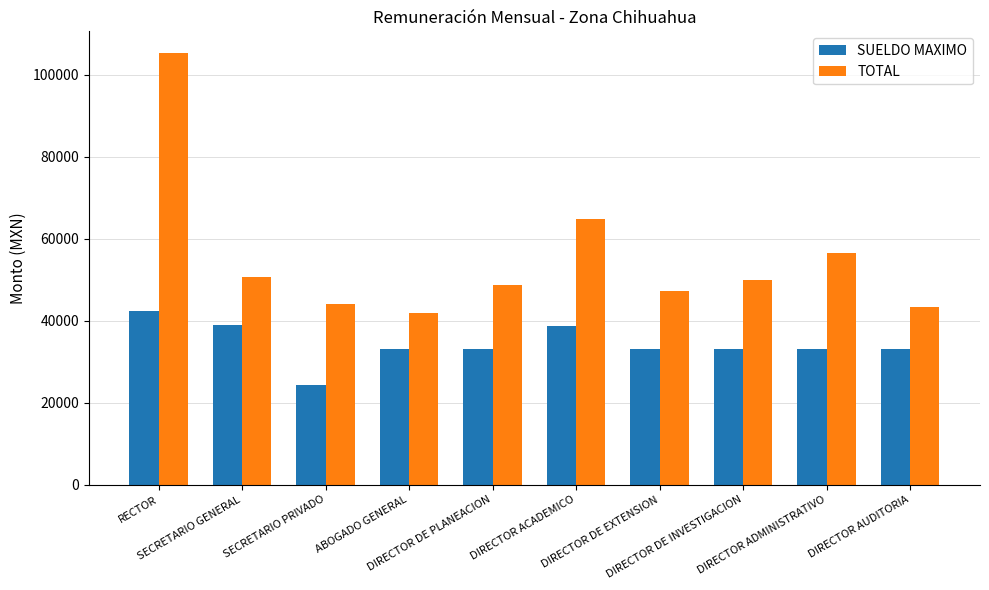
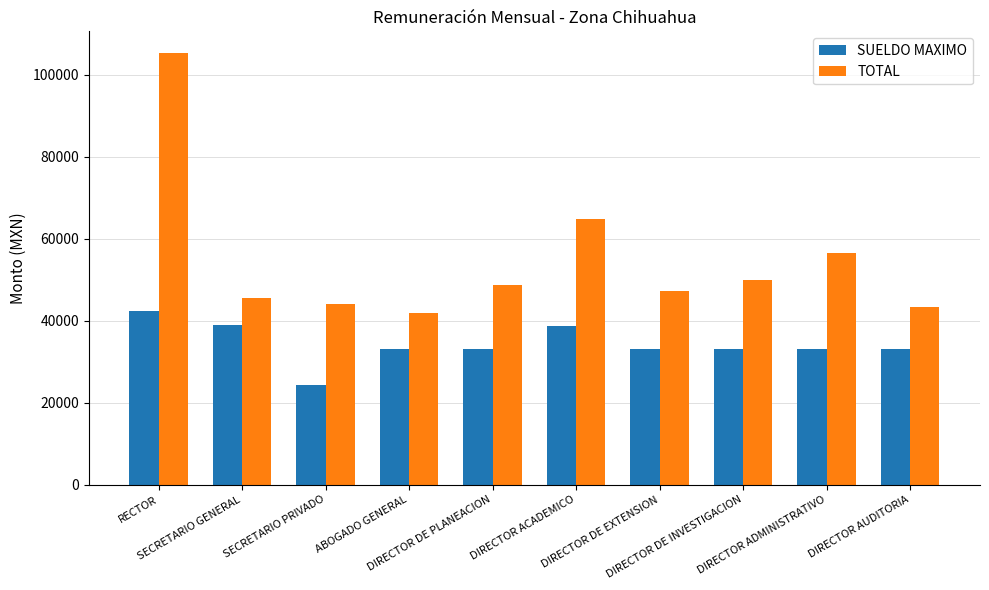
  {
    "SUELDO MAXIMO": {
      "RECTOR": 42000,
      "SECRETARIO GENERAL": 39000,
      "SECRETARIO PRIVADO": 24000,
      "ABOGADO GENERAL": 33000,
      "DIRECTOR DE PLANEACION": 33000,
      "DIRECTOR ACADEMICO": 39000,
      "DIRECTOR DE EXTENSION": 33000,
      "DIRECTOR DE INVESTIGACION": 33000,
      "DIRECTOR ADMINISTRATIVO": 33000,
      "DIRECTOR AUDITORIA": 33000
    },
    "TOTAL": {
      "RECTOR": 105000,
-     "SECRETARIO GENERAL": 51000,
+     "SECRETARIO GENERAL": 46000,
      "SECRETARIO PRIVADO": 44000,
      "ABOGADO GENERAL": 42000,
      "DIRECTOR DE PLANEACION": 49000,
      "DIRECTOR ACADEMICO": 65000,
      "DIRECTOR DE EXTENSION": 47000,
      "DIRECTOR DE INVESTIGACION": 50000,
      "DIRECTOR ADMINISTRATIVO": 56000,
      "DIRECTOR AUDITORIA": 43000
    }
  }
